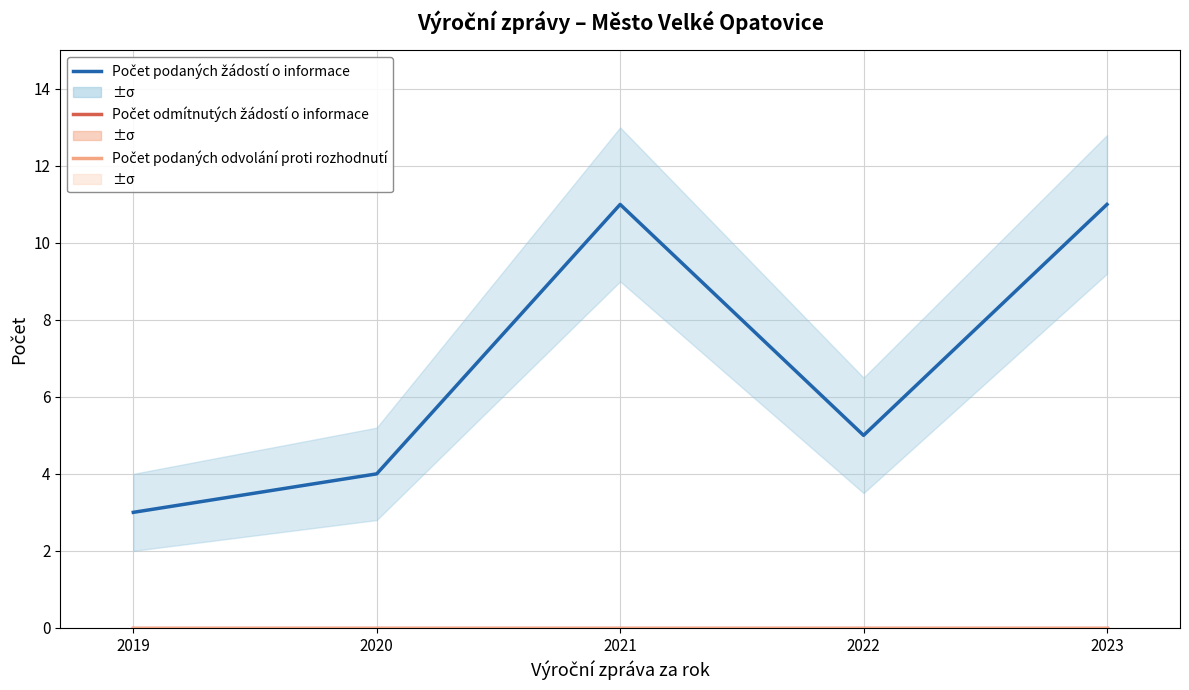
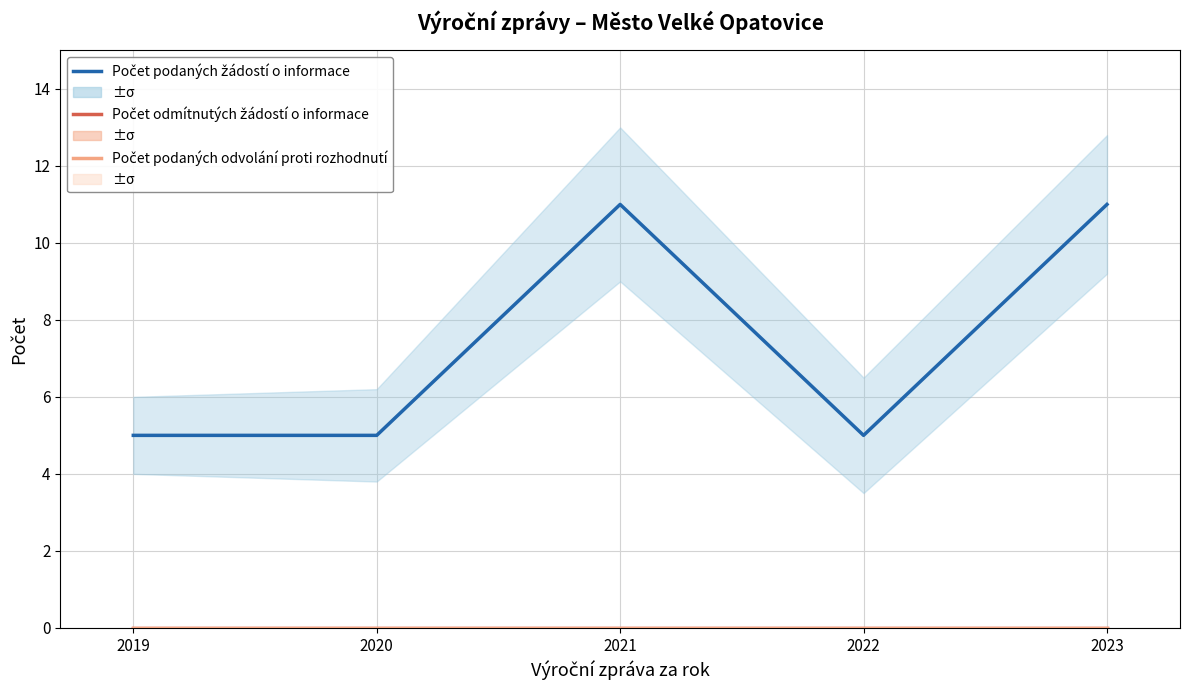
  {
    "Počet podaných žádostí o informace": {
-     "2019": 3,
-     "2020": 4,
+     "2019": 5,
+     "2020": 5,
      "2021": 11,
      "2022": 5,
      "2023": 11
    }
  }
